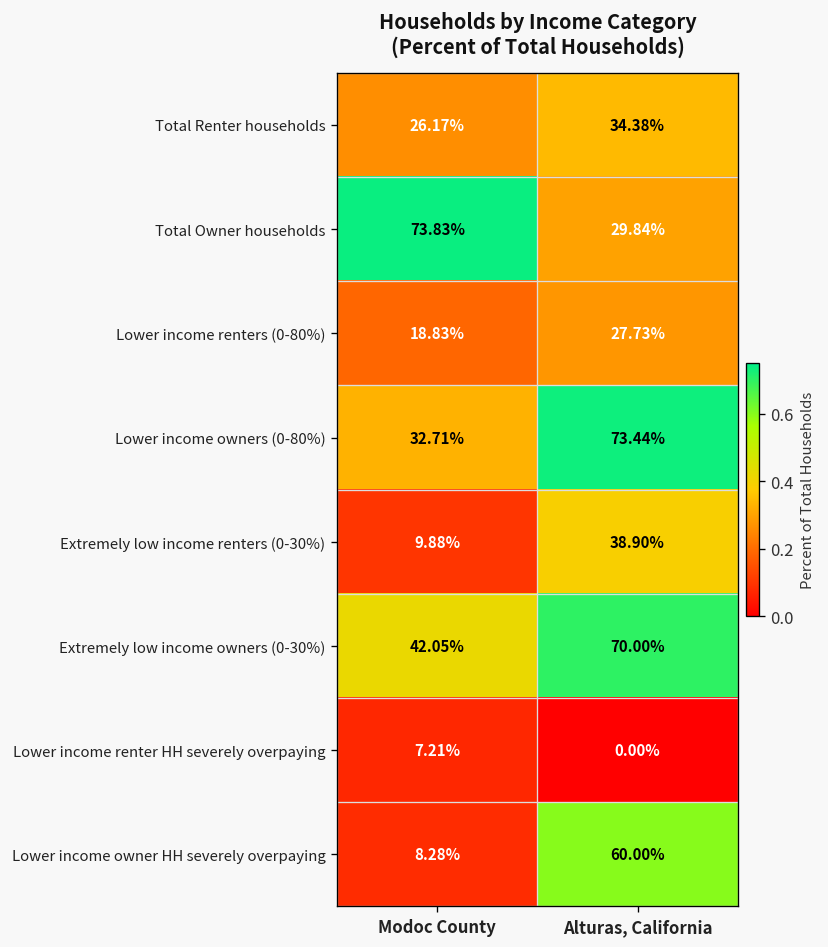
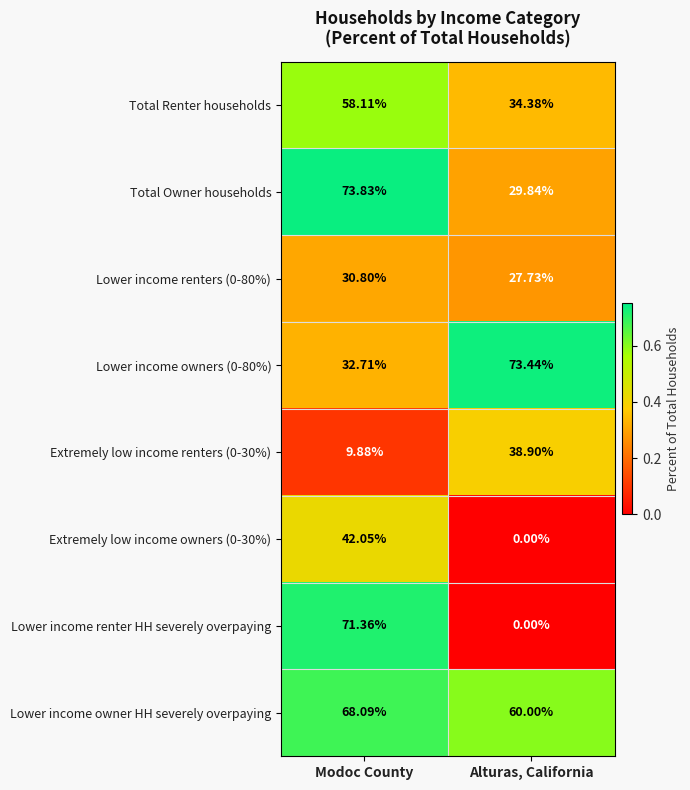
  {
    "Total Renter households": {
-     "Modoc County": "26.17%",
+     "Modoc County": "58.11%",
      "Alturas, California": "34.38%"
    },
    "Total Owner households": {
      "Modoc County": "73.83%",
      "Alturas, California": "29.84%"
    },
    "Lower income renters (0-80%)": {
-     "Modoc County": "18.83%",
+     "Modoc County": "30.80%",
      "Alturas, California": "27.73%"
    },
    "Lower income owners (0-80%)": {
      "Modoc County": "32.71%",
      "Alturas, California": "73.44%"
    },
    "Extremely low income renters (0-30%)": {
      "Modoc County": "9.88%",
      "Alturas, California": "38.90%"
    },
    "Extremely low income owners (0-30%)": {
      "Modoc County": "42.05%",
-     "Alturas, California": "70.00%"
+     "Alturas, California": "0.00%"
    },
    "Lower income renter HH severely overpaying": {
-     "Modoc County": "7.21%",
+     "Modoc County": "71.36%",
      "Alturas, California": "0.00%"
    },
    "Lower income owner HH severely overpaying": {
-     "Modoc County": "8.28%",
+     "Modoc County": "68.09%",
      "Alturas, California": "60.00%"
    }
  }
